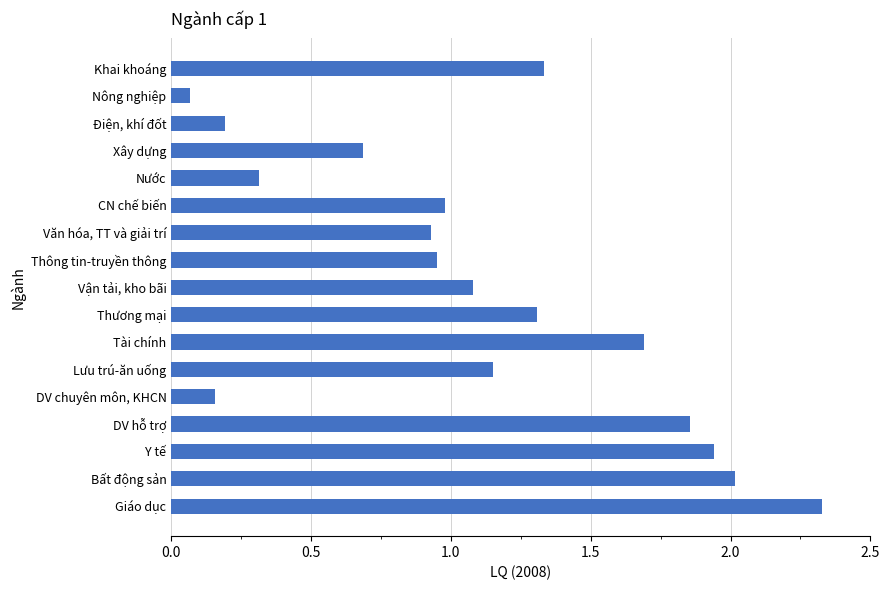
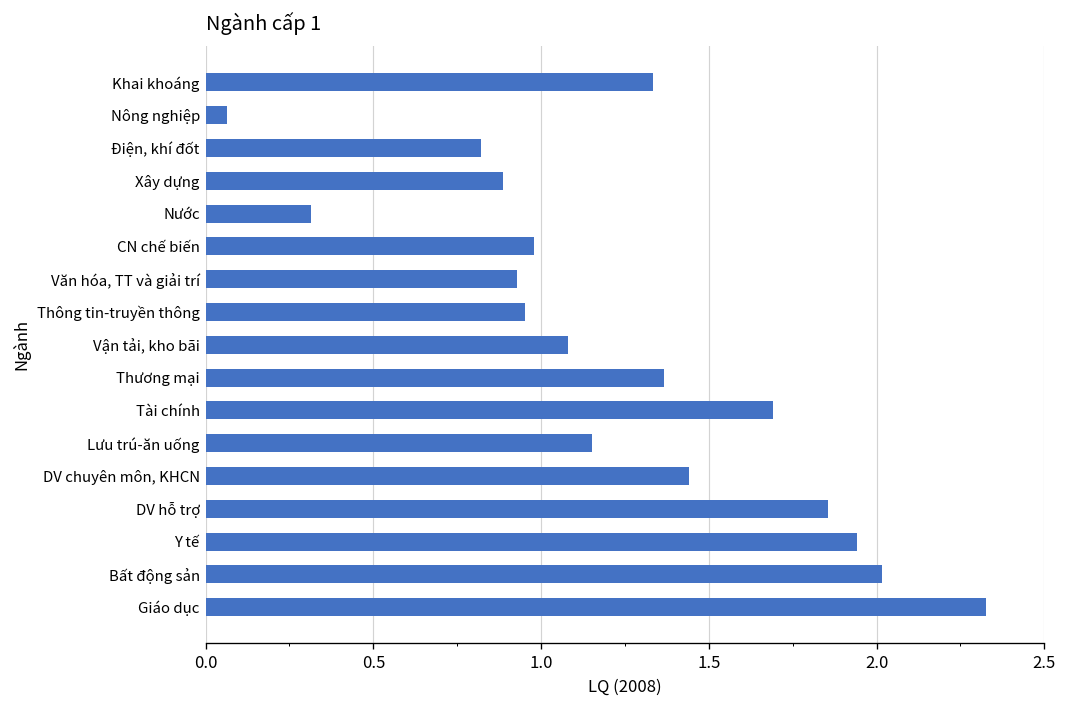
  {
    "Khai khoáng": 1.33,
    "Nông nghiệp": 0.07,
-   "Điện, khí đốt": 0.19,
-   "Xây dựng": 0.69,
+   "Điện, khí đốt": 0.82,
+   "Xây dựng": 0.89,
    "Nước": 0.31,
    "CN chế biến": 0.98,
    "Văn hóa, TT và giải trí": 0.93,
    "Thông tin-truyền thông": 0.95,
    "Vận tải, kho bãi": 1.08,
-   "Thương mại": 1.31,
+   "Thương mại": 1.37,
    "Tài chính": 1.69,
    "Lưu trú-ăn uống": 1.15,
-   "DV chuyên môn, KHCN": 0.16,
+   "DV chuyên môn, KHCN": 1.44,
    "DV hỗ trợ": 1.86,
    "Y tế": 1.94,
    "Bất động sản": 2.01,
    "Giáo dục": 2.33
  }
